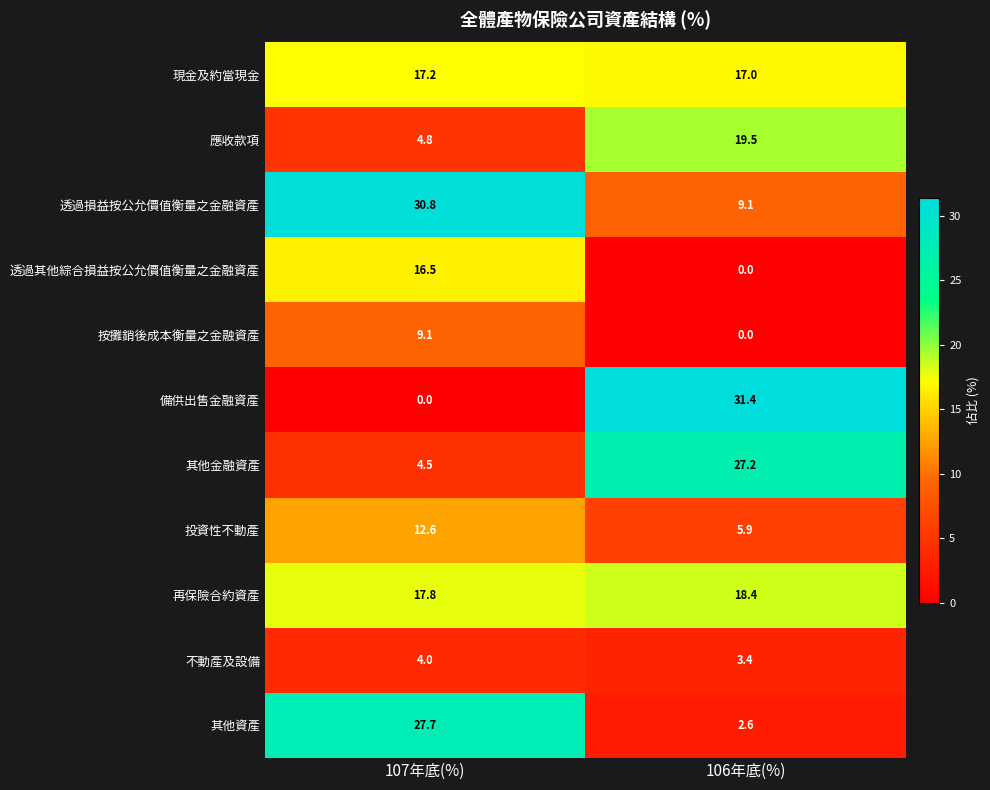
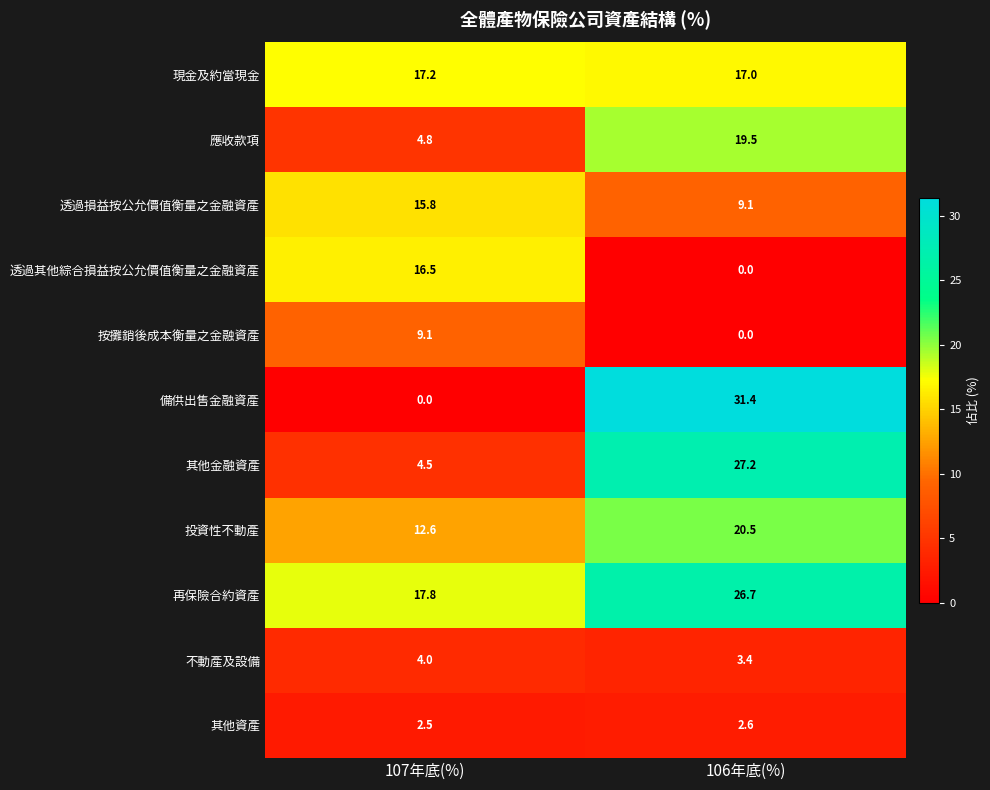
  {
    "現金及約當現金": {
      "107年底(%)": 17.2,
      "106年底(%)": 17.0
    },
    "應收款項": {
      "107年底(%)": 4.8,
      "106年底(%)": 19.5
    },
    "透過損益按公允價值衡量之金融資產": {
-     "107年底(%)": 30.8,
+     "107年底(%)": 15.8,
      "106年底(%)": 9.1
    },
    "透過其他綜合損益按公允價值衡量之金融資產": {
      "107年底(%)": 16.5,
      "106年底(%)": 0.0
    },
    "按攤銷後成本衡量之金融資產": {
      "107年底(%)": 9.1,
      "106年底(%)": 0.0
    },
    "備供出售金融資產": {
      "107年底(%)": 0.0,
      "106年底(%)": 31.4
    },
    "其他金融資產": {
      "107年底(%)": 4.5,
      "106年底(%)": 27.2
    },
    "投資性不動產": {
      "107年底(%)": 12.6,
-     "106年底(%)": 5.9
+     "106年底(%)": 20.5
    },
    "再保險合約資產": {
      "107年底(%)": 17.8,
-     "106年底(%)": 18.4
+     "106年底(%)": 26.7
    },
    "不動產及設備": {
      "107年底(%)": 4.0,
      "106年底(%)": 3.4
    },
    "其他資產": {
-     "107年底(%)": 27.7,
+     "107年底(%)": 2.5,
      "106年底(%)": 2.6
    }
  }
